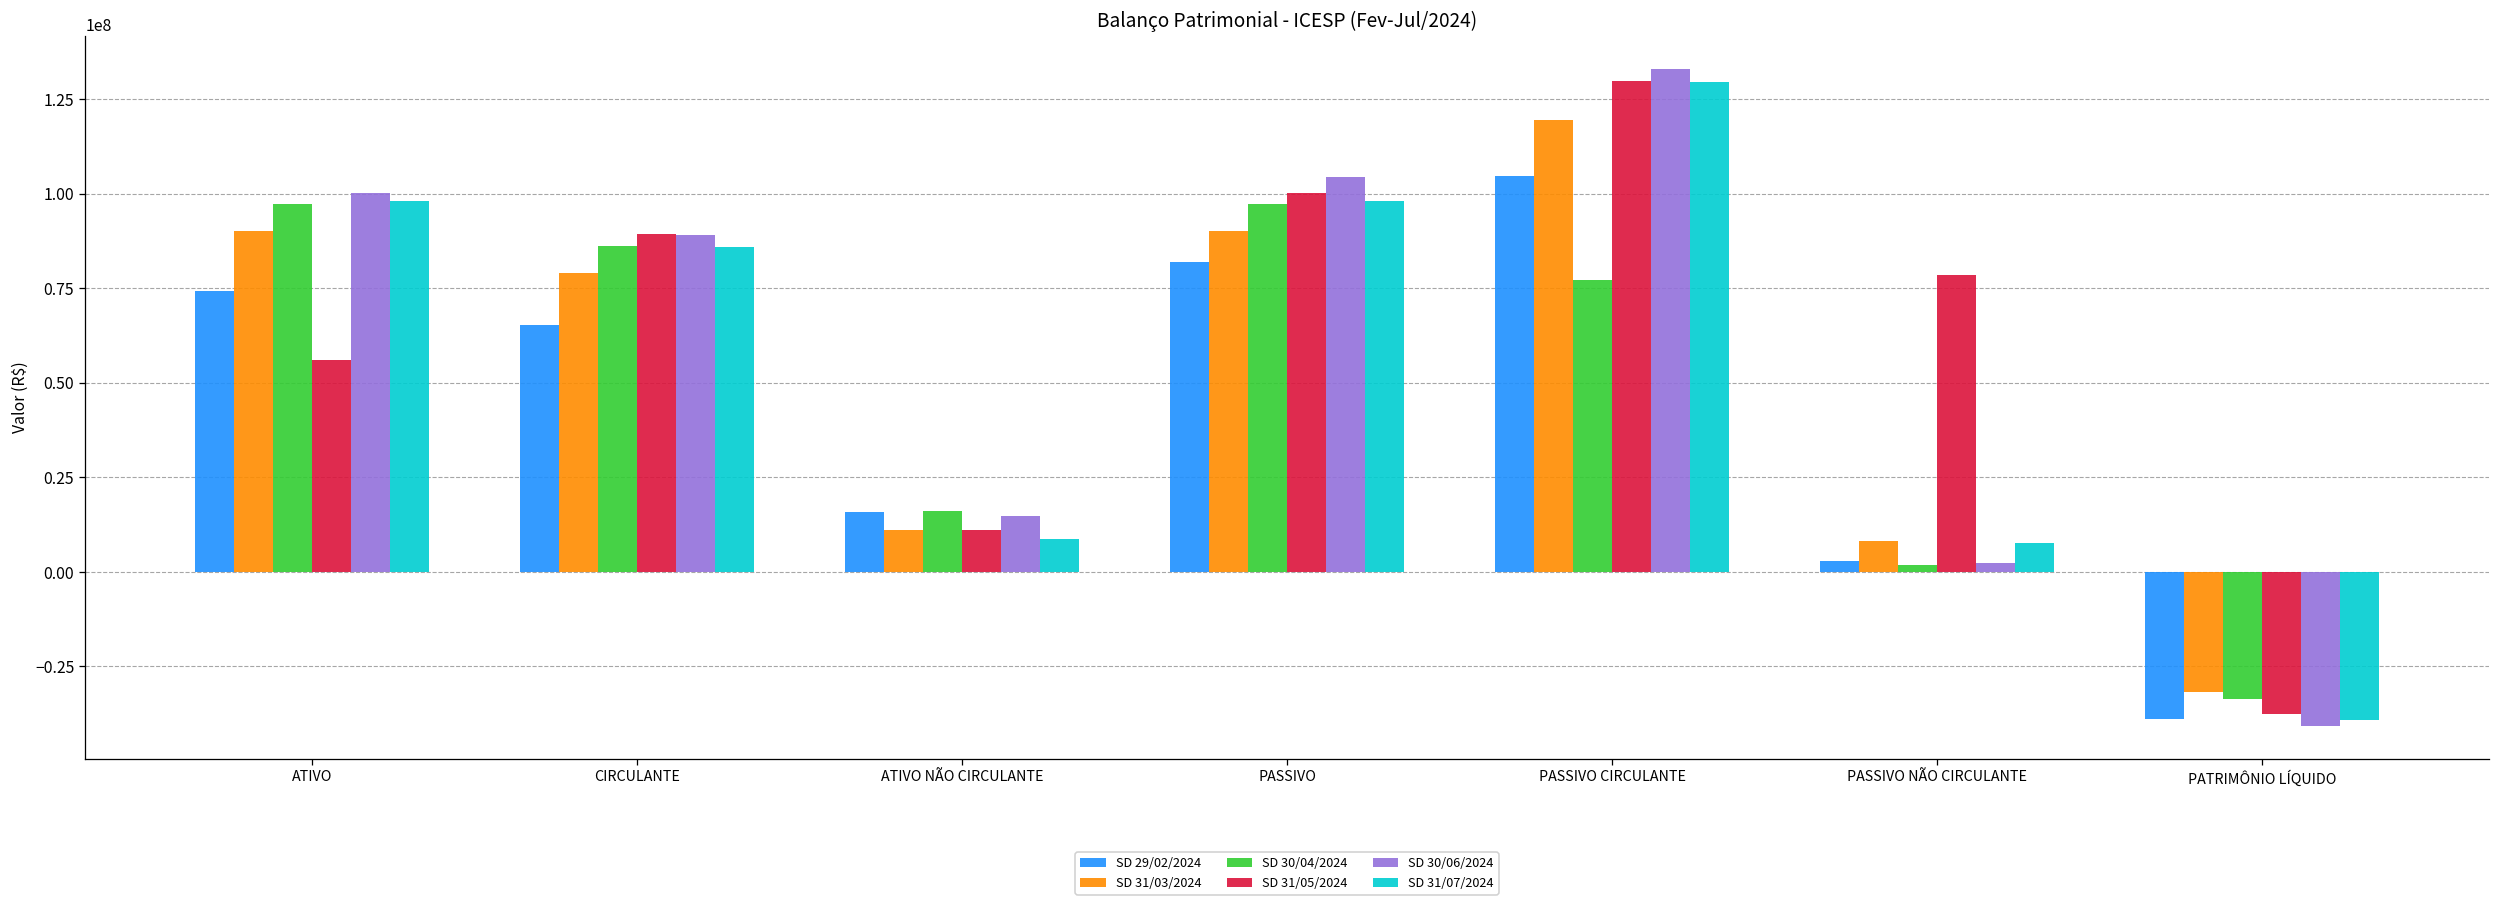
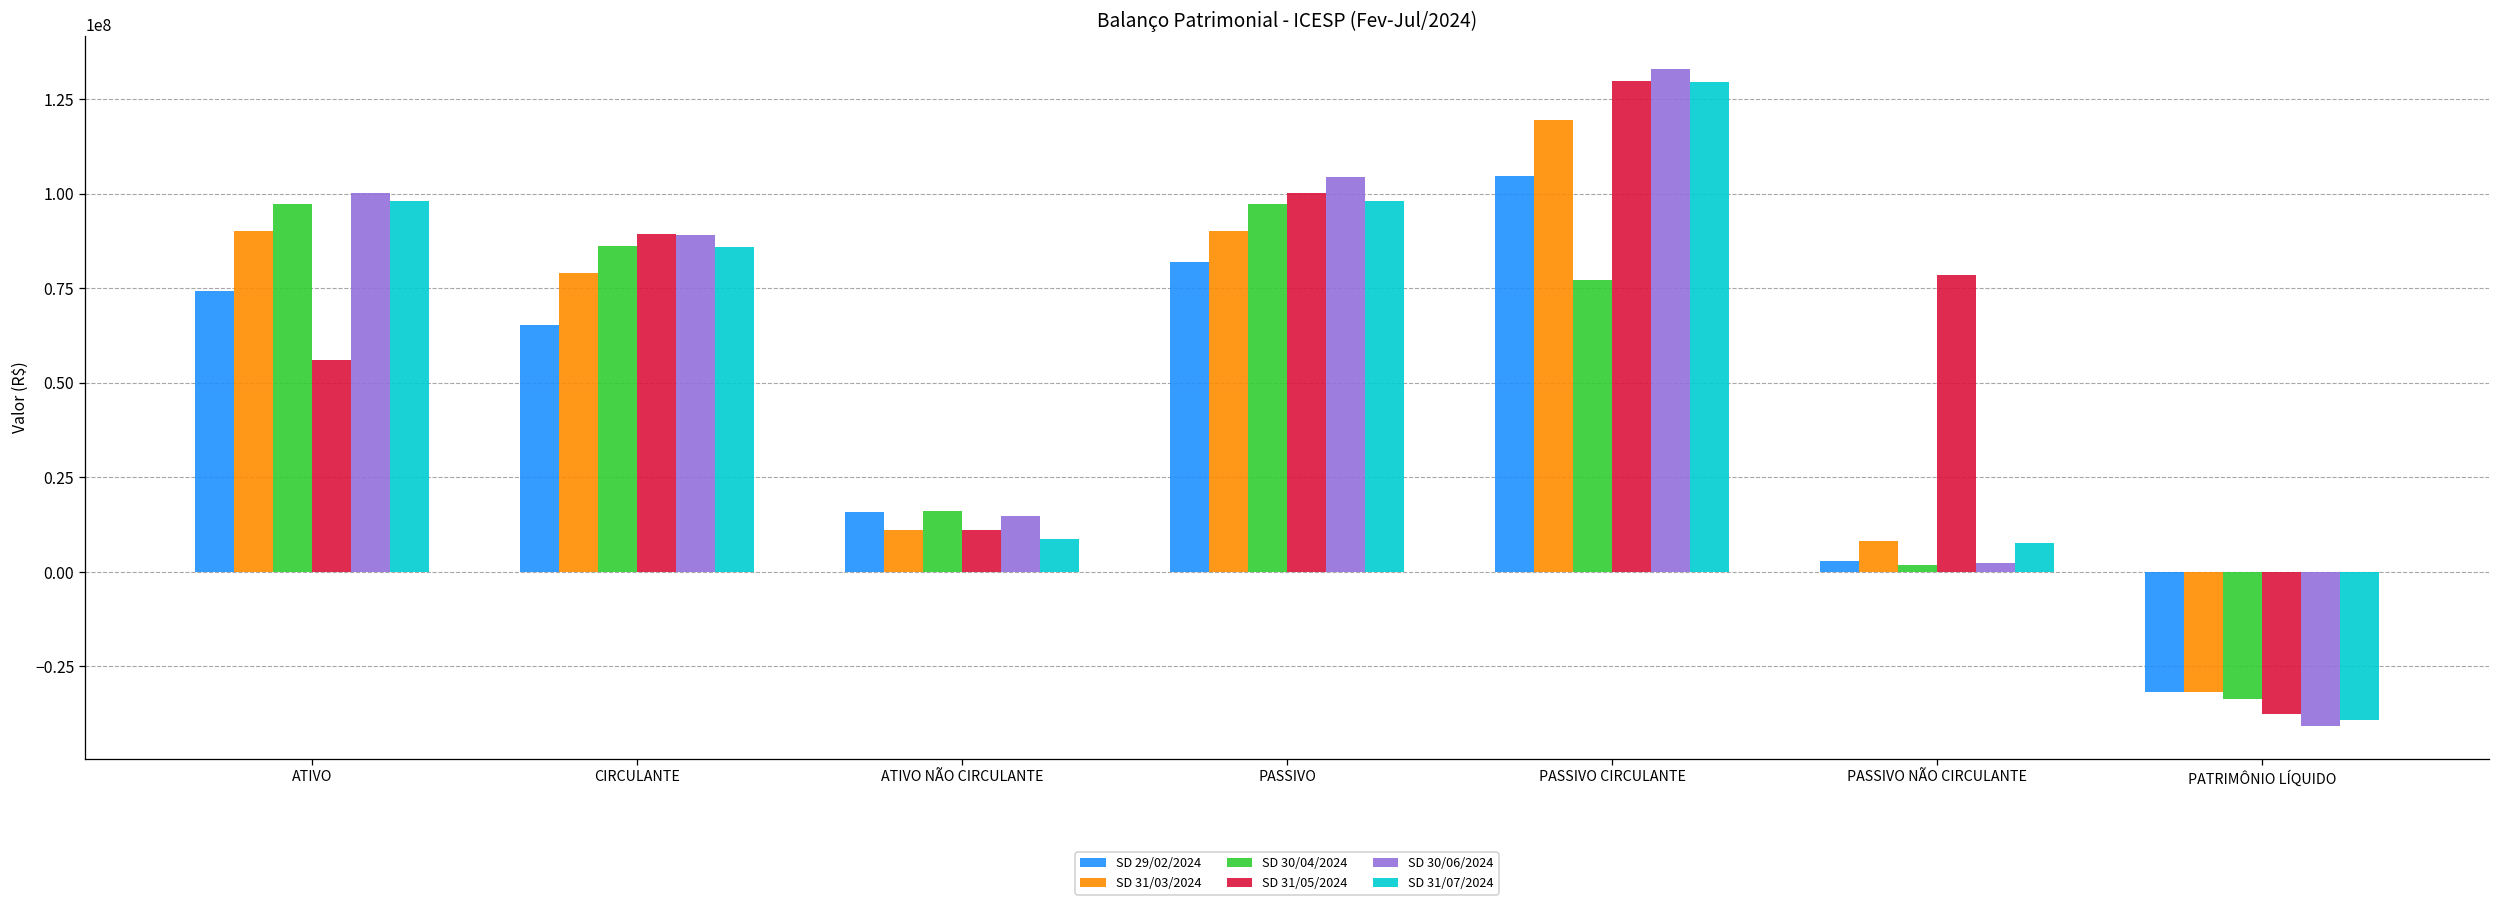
  {
    "SD 29/02/2024": {
      "ATIVO": 74000000,
      "CIRCULANTE": 65000000,
      "ATIVO NÃO CIRCULANTE": 16000000,
      "PASSIVO": 82000000,
      "PASSIVO CIRCULANTE": 105000000,
      "PASSIVO NÃO CIRCULANTE": 3000000,
-     "PATRIMÔNIO LÍQUIDO": -39000000
+     "PATRIMÔNIO LÍQUIDO": -32000000
    },
    "SD 31/03/2024": {
      "ATIVO": 90000000,
      "CIRCULANTE": 79000000,
      "ATIVO NÃO CIRCULANTE": 11000000,
      "PASSIVO": 90000000,
      "PASSIVO CIRCULANTE": 119000000,
      "PASSIVO NÃO CIRCULANTE": 8000000,
      "PATRIMÔNIO LÍQUIDO": -32000000
    },
    "SD 30/04/2024": {
      "ATIVO": 97000000,
      "CIRCULANTE": 86000000,
      "ATIVO NÃO CIRCULANTE": 16000000,
      "PASSIVO": 97000000,
      "PASSIVO CIRCULANTE": 77000000,
      "PASSIVO NÃO CIRCULANTE": 2000000,
      "PATRIMÔNIO LÍQUIDO": -34000000
    },
    "SD 31/05/2024": {
      "ATIVO": 56000000,
      "CIRCULANTE": 89000000,
      "ATIVO NÃO CIRCULANTE": 11000000,
      "PASSIVO": 100000000,
      "PASSIVO CIRCULANTE": 130000000,
      "PASSIVO NÃO CIRCULANTE": 78000000,
      "PATRIMÔNIO LÍQUIDO": -38000000
    },
    "SD 30/06/2024": {
      "ATIVO": 100000000,
      "CIRCULANTE": 89000000,
      "ATIVO NÃO CIRCULANTE": 15000000,
      "PASSIVO": 104000000,
      "PASSIVO CIRCULANTE": 133000000,
      "PASSIVO NÃO CIRCULANTE": 2000000,
      "PATRIMÔNIO LÍQUIDO": -41000000
    },
    "SD 31/07/2024": {
      "ATIVO": 98000000,
      "CIRCULANTE": 86000000,
      "ATIVO NÃO CIRCULANTE": 9000000,
      "PASSIVO": 98000000,
      "PASSIVO CIRCULANTE": 129000000,
      "PASSIVO NÃO CIRCULANTE": 8000000,
      "PATRIMÔNIO LÍQUIDO": -39000000
    }
  }
